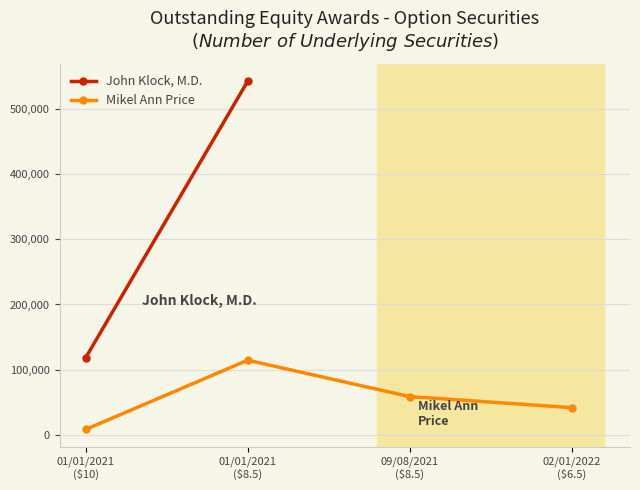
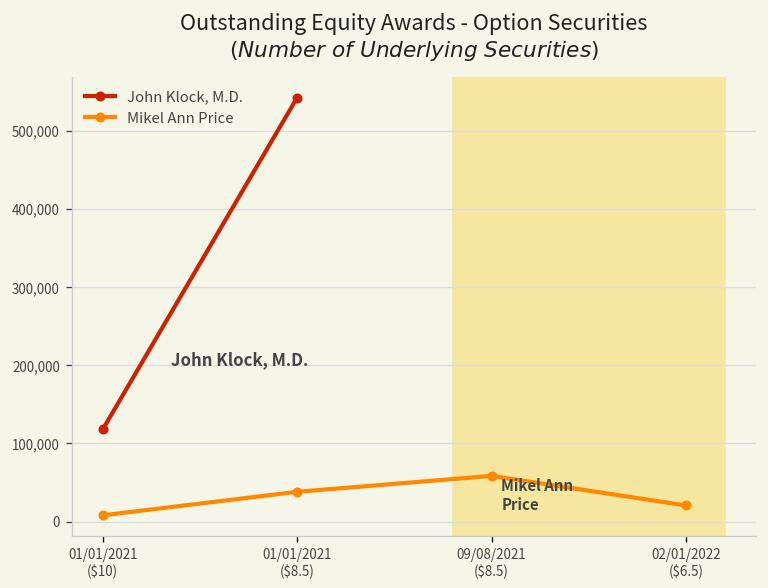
  {
    "John Klock, M.D.": {
      "01/01/2021 ($10)": "120,000",
      "01/01/2021 ($8.5)": "540,000"
    },
    "Mikel Ann Price": {
      "01/01/2021 ($10)": "10,000",
-     "01/01/2021 ($8.5)": "110,000",
+     "01/01/2021 ($8.5)": "40,000",
      "09/08/2021 ($8.5)": "60,000",
-     "02/01/2022 ($6.5)": "40,000"
+     "02/01/2022 ($6.5)": "20,000"
    }
  }
